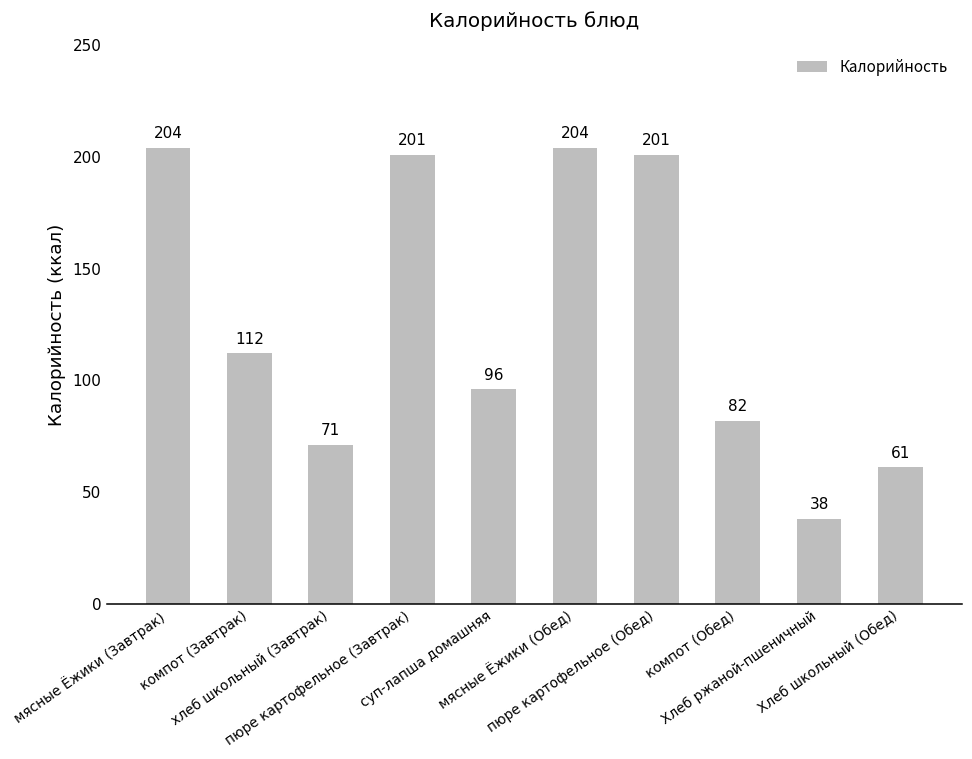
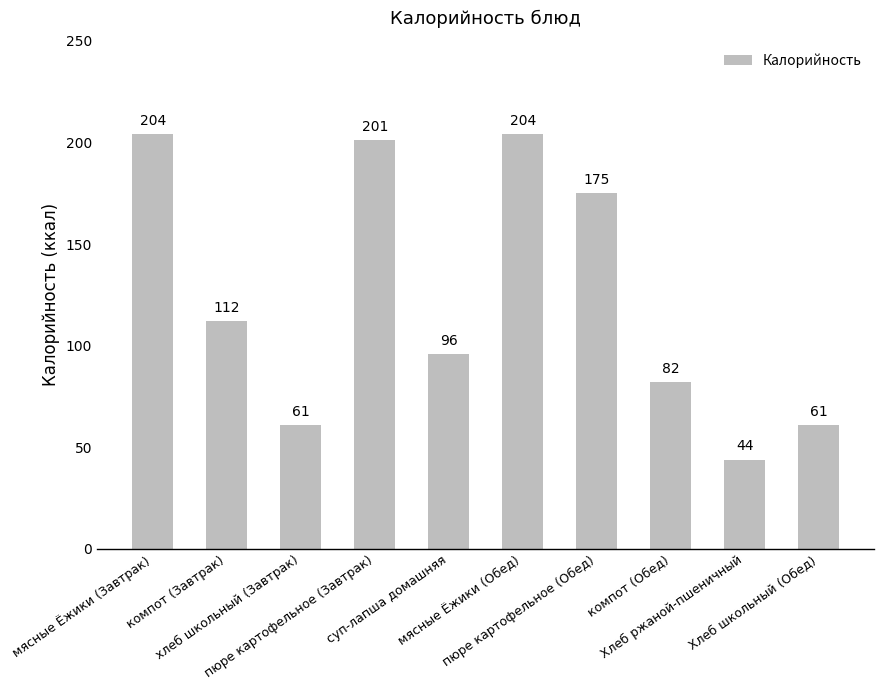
  {
    "мясные Ёжики (Завтрак)": 204,
    "компот (Завтрак)": 112,
-   "хлеб школьный (Завтрак)": 71,
+   "хлеб школьный (Завтрак)": 61,
    "пюре картофельное (Завтрак)": 201,
    "суп-лапша домашняя": 96,
    "мясные Ёжики (Обед)": 204,
-   "пюре картофельное (Обед)": 201,
+   "пюре картофельное (Обед)": 175,
    "компот (Обед)": 82,
-   "Хлеб ржаной-пшеничный": 38,
+   "Хлеб ржаной-пшеничный": 44,
    "Хлеб школьный (Обед)": 61
  }
